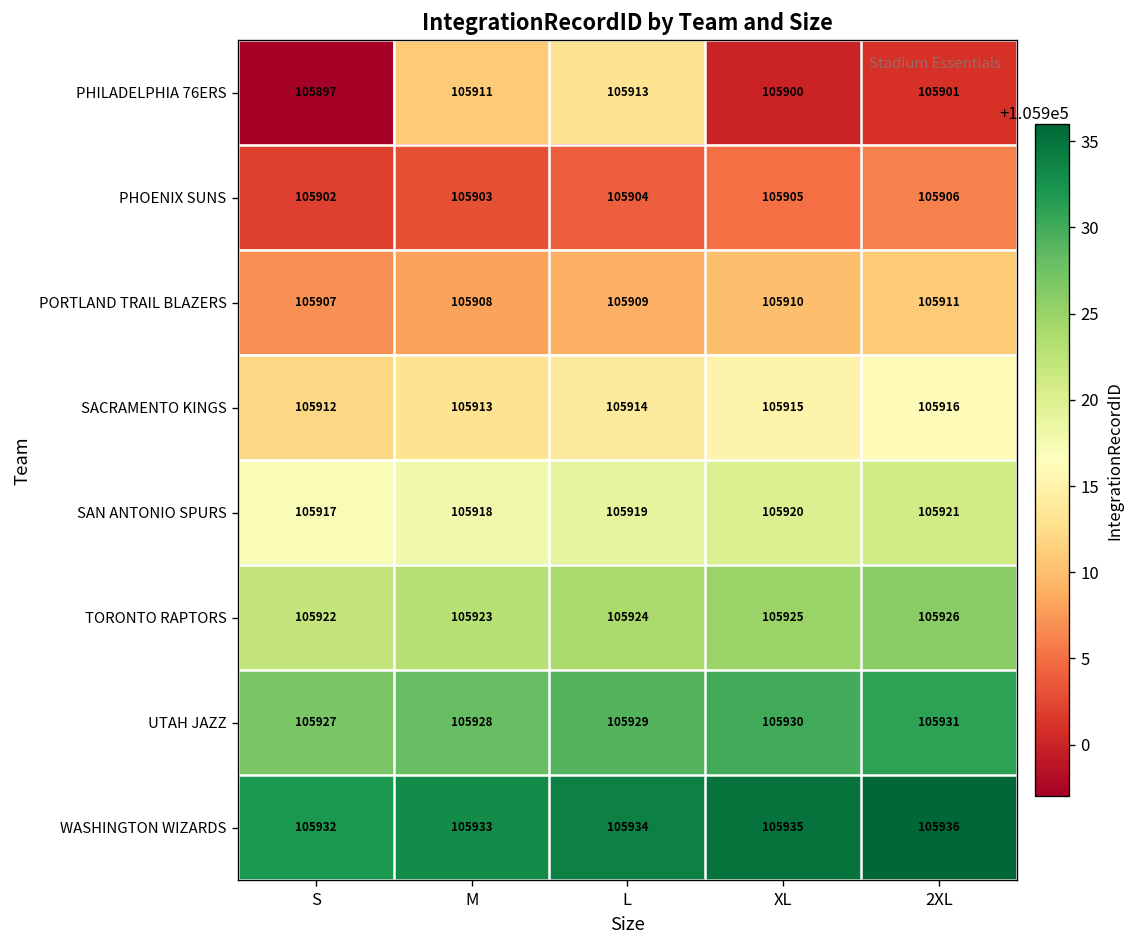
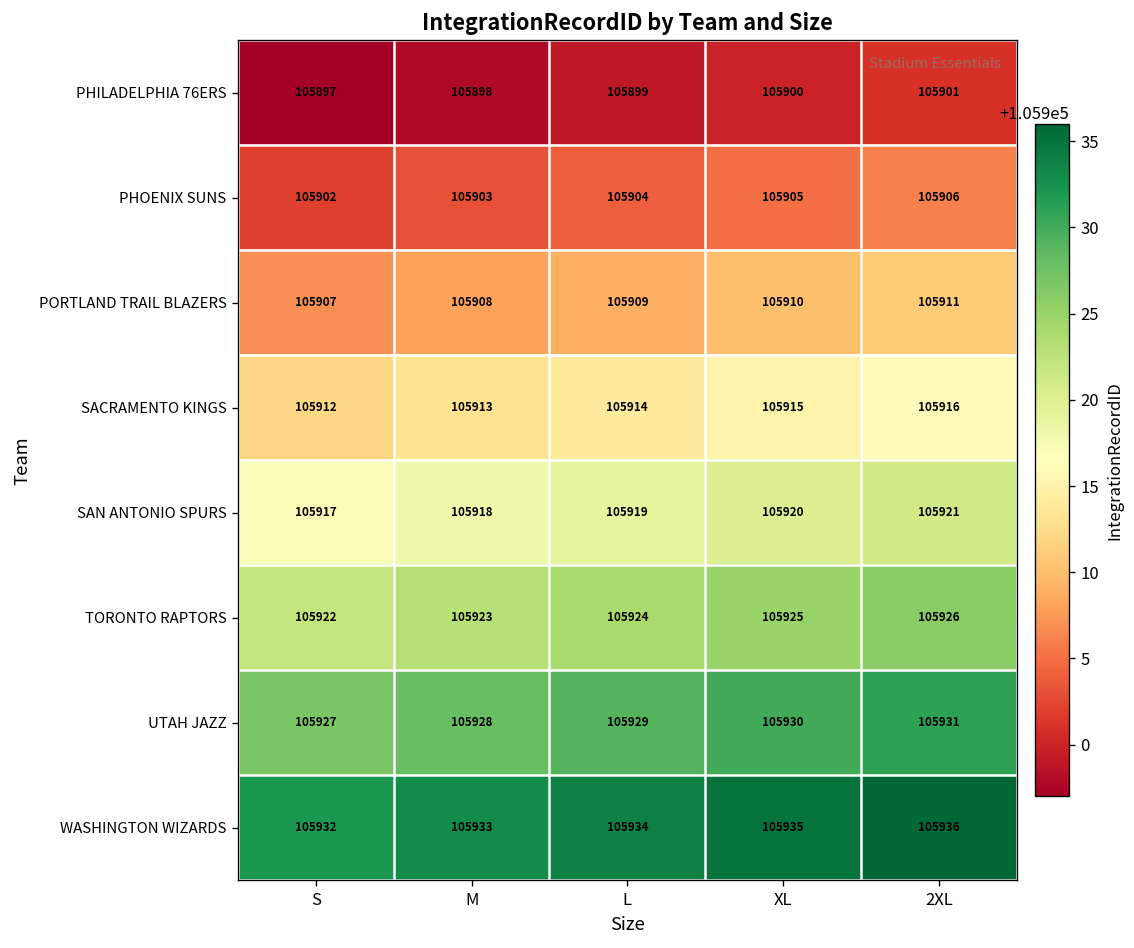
  {
    "PHILADELPHIA 76ERS": {
      "S": 105897,
-     "M": 105911,
-     "L": 105913,
+     "M": 105898,
+     "L": 105899,
      "XL": 105900
    },
    "PHOENIX SUNS": {
      "S": 105902,
      "M": 105903,
      "L": 105904,
      "XL": 105905,
      "2XL": 105906
    },
    "PORTLAND TRAIL BLAZERS": {
      "S": 105907,
      "M": 105908,
      "L": 105909,
      "XL": 105910,
      "2XL": 105911
    },
    "SACRAMENTO KINGS": {
      "S": 105912,
      "M": 105913,
      "L": 105914,
      "XL": 105915,
      "2XL": 105916
    },
    "SAN ANTONIO SPURS": {
      "S": 105917,
      "M": 105918,
      "L": 105919,
      "XL": 105920,
      "2XL": 105921
    },
    "TORONTO RAPTORS": {
      "S": 105922,
      "M": 105923,
      "L": 105924,
      "XL": 105925,
      "2XL": 105926
    },
    "UTAH JAZZ": {
      "S": 105927,
      "M": 105928,
      "L": 105929,
      "XL": 105930,
      "2XL": 105931
    },
    "WASHINGTON WIZARDS": {
      "S": 105932,
      "M": 105933,
      "L": 105934,
      "XL": 105935,
      "2XL": 105936
    }
  }
